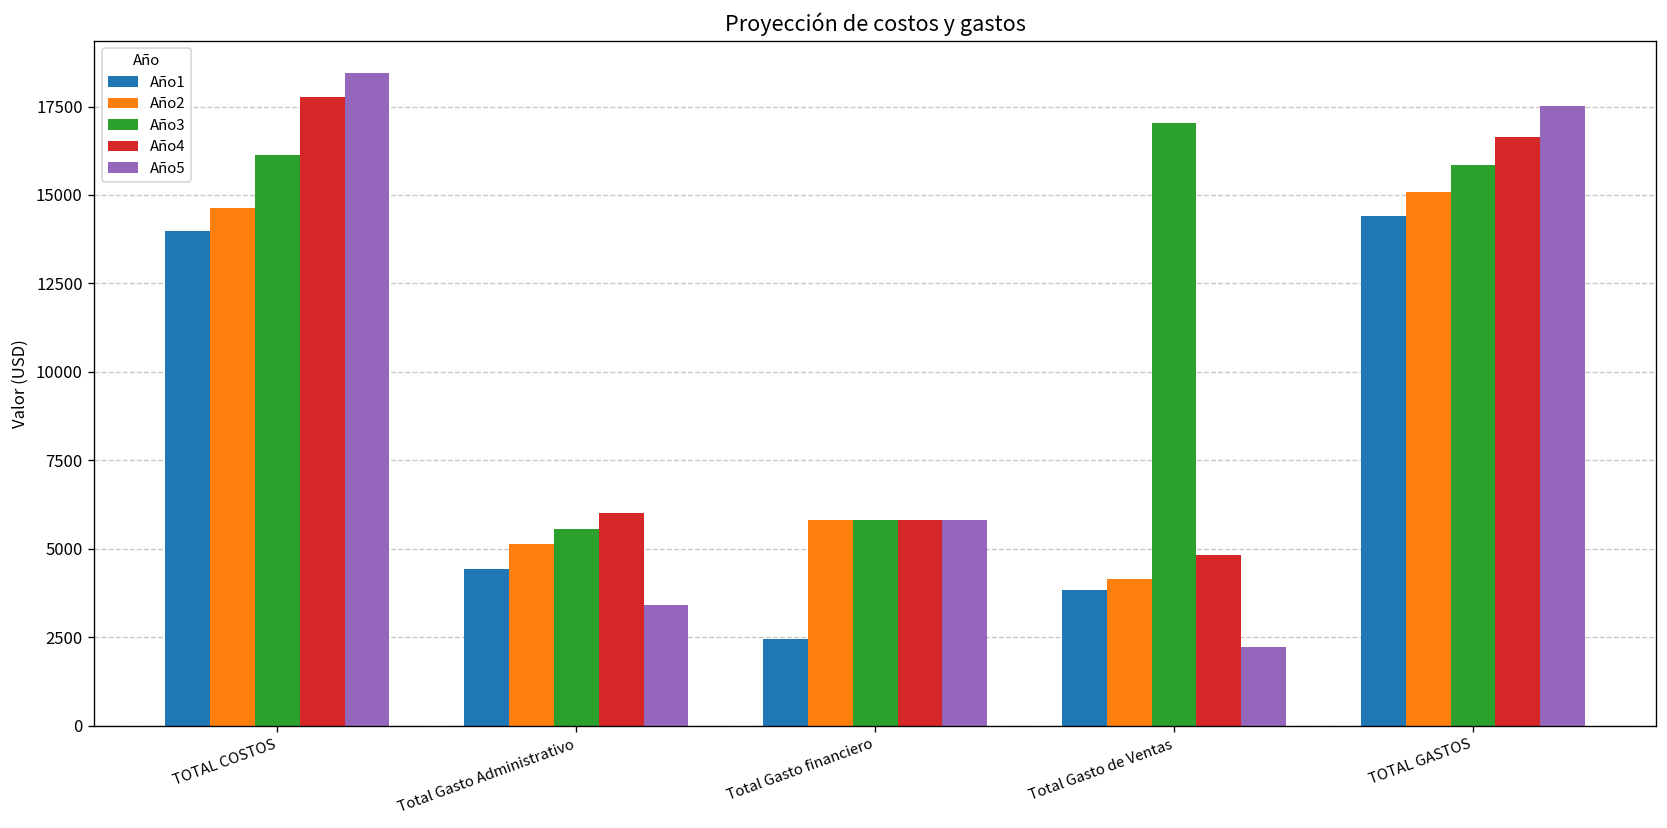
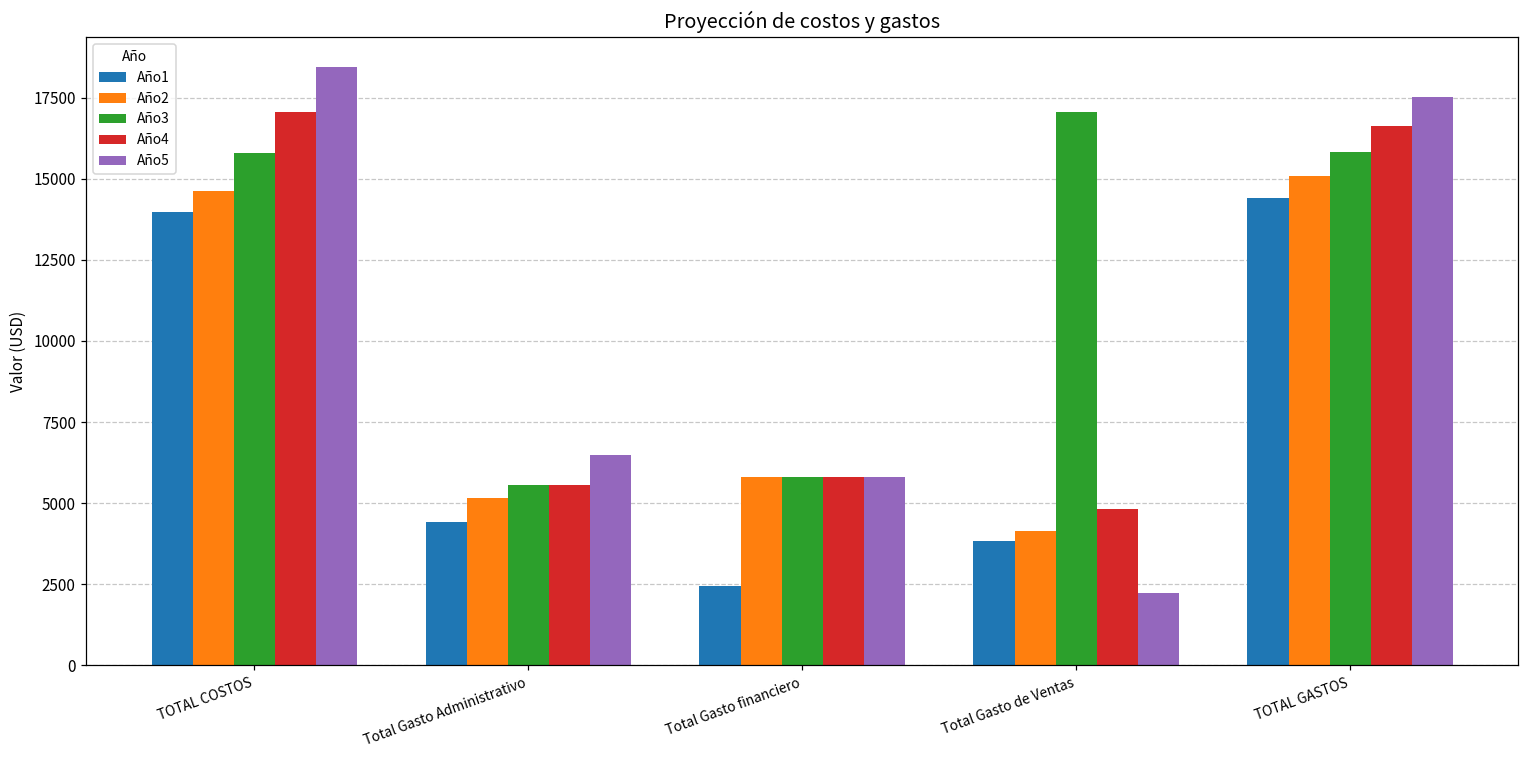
  {
    "Año1": {
      "TOTAL COSTOS": 14000,
      "Total Gasto Administrativo": 4400,
      "Total Gasto financiero": 2500,
      "Total Gasto de Ventas": 3800,
      "TOTAL GASTOS": 14400
    },
    "Año2": {
      "TOTAL COSTOS": 14600,
      "Total Gasto Administrativo": 5100,
      "Total Gasto financiero": 5800,
      "Total Gasto de Ventas": 4100,
      "TOTAL GASTOS": 15100
    },
    "Año3": {
-     "TOTAL COSTOS": 16100,
+     "TOTAL COSTOS": 15800,
      "Total Gasto Administrativo": 5600,
      "Total Gasto financiero": 5800,
      "Total Gasto de Ventas": 17000,
      "TOTAL GASTOS": 15800
    },
    "Año4": {
-     "TOTAL COSTOS": 17800,
-     "Total Gasto Administrativo": 6000,
+     "TOTAL COSTOS": 17100,
+     "Total Gasto Administrativo": 5600,
      "Total Gasto financiero": 5800,
      "Total Gasto de Ventas": 4800,
      "TOTAL GASTOS": 16600
    },
    "Año5": {
      "TOTAL COSTOS": 18400,
-     "Total Gasto Administrativo": 3400,
+     "Total Gasto Administrativo": 6500,
      "Total Gasto financiero": 5800,
      "Total Gasto de Ventas": 2200,
      "TOTAL GASTOS": 17500
    }
  }
